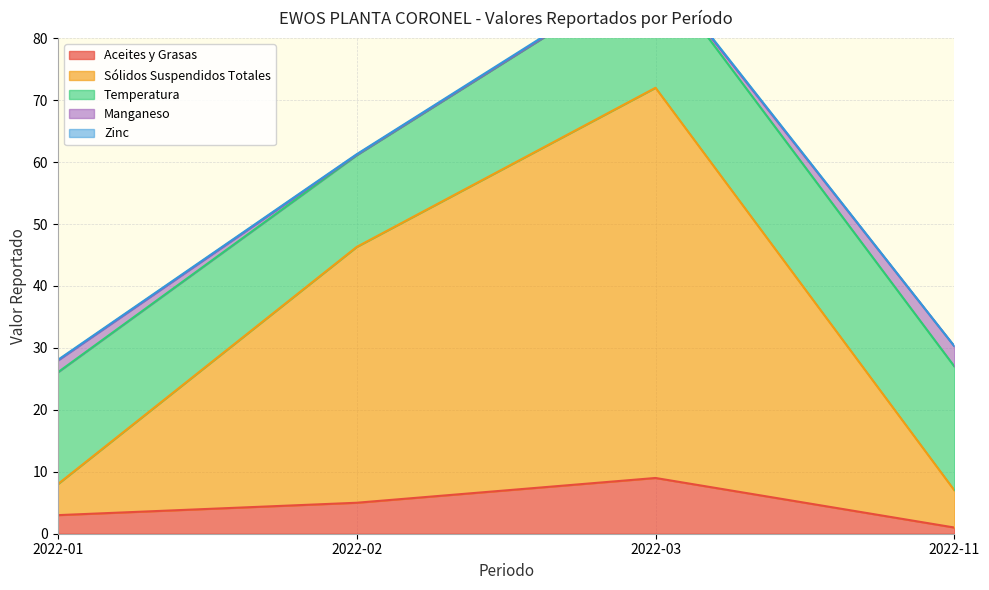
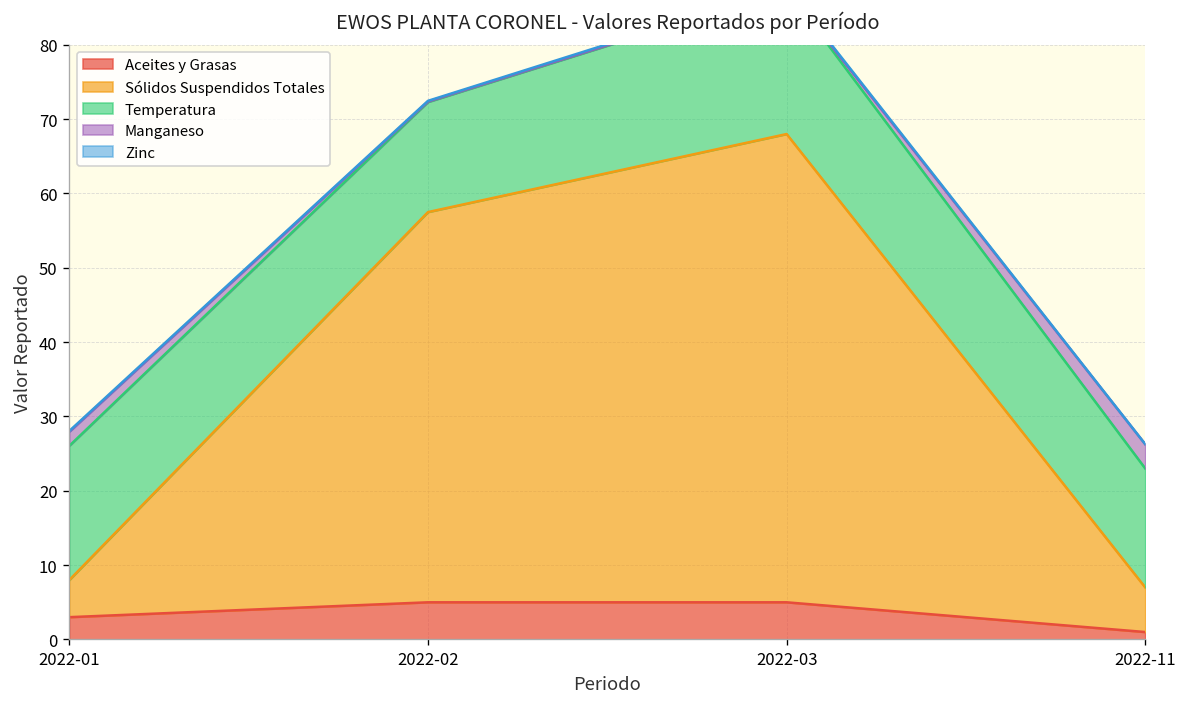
  {
    "Aceites y Grasas": {
      "2022-01": 3,
      "2022-02": 5,
-     "2022-03": 9,
+     "2022-03": 5,
      "2022-11": 1
    },
    "Sólidos Suspendidos Totales": {
      "2022-01": 5,
-     "2022-02": 41,
+     "2022-02": 53,
      "2022-03": 63,
      "2022-11": 6
    },
    "Temperatura": {
      "2022-01": 18,
-     "2022-11": 20
+     "2022-11": 16
    }
  }
